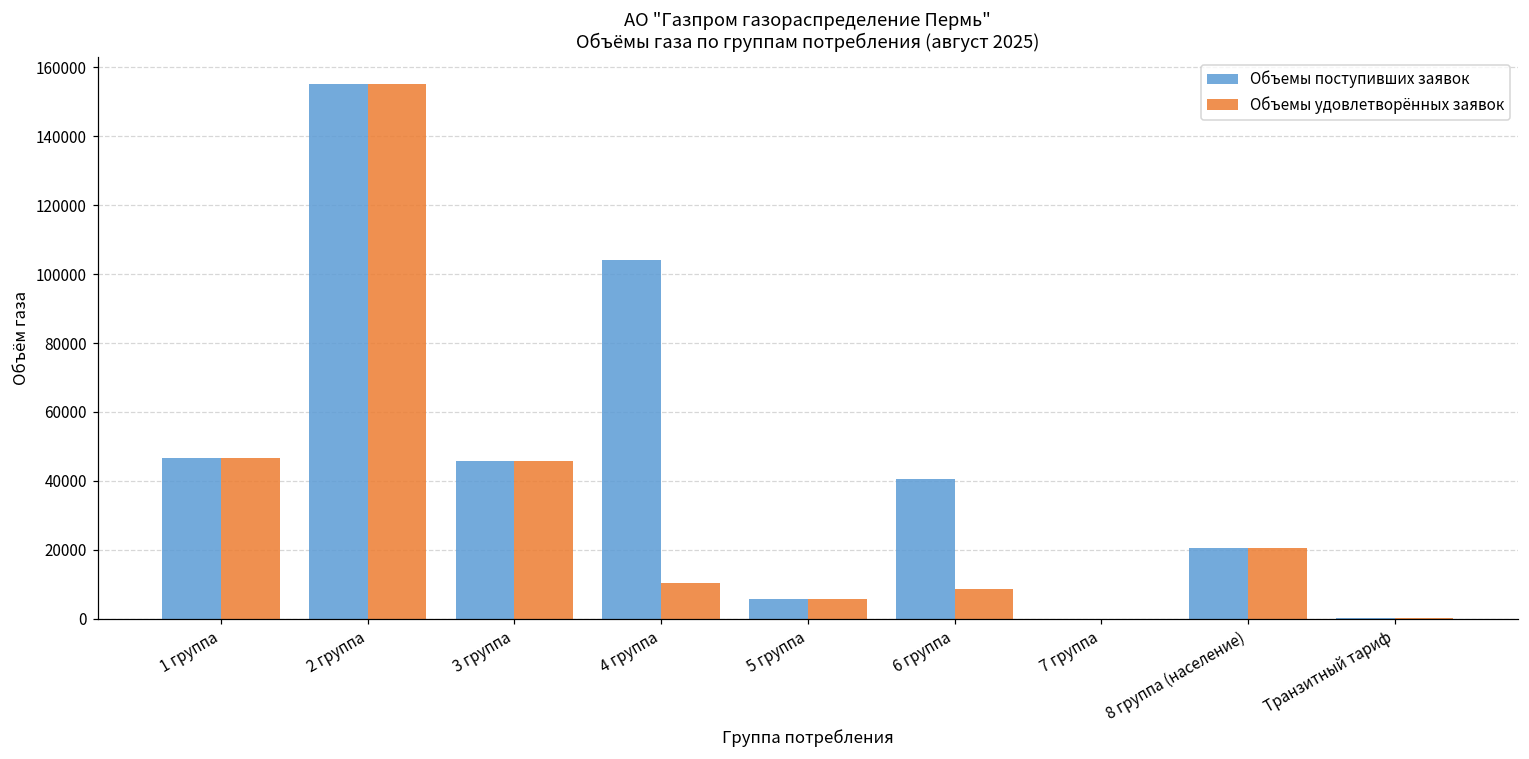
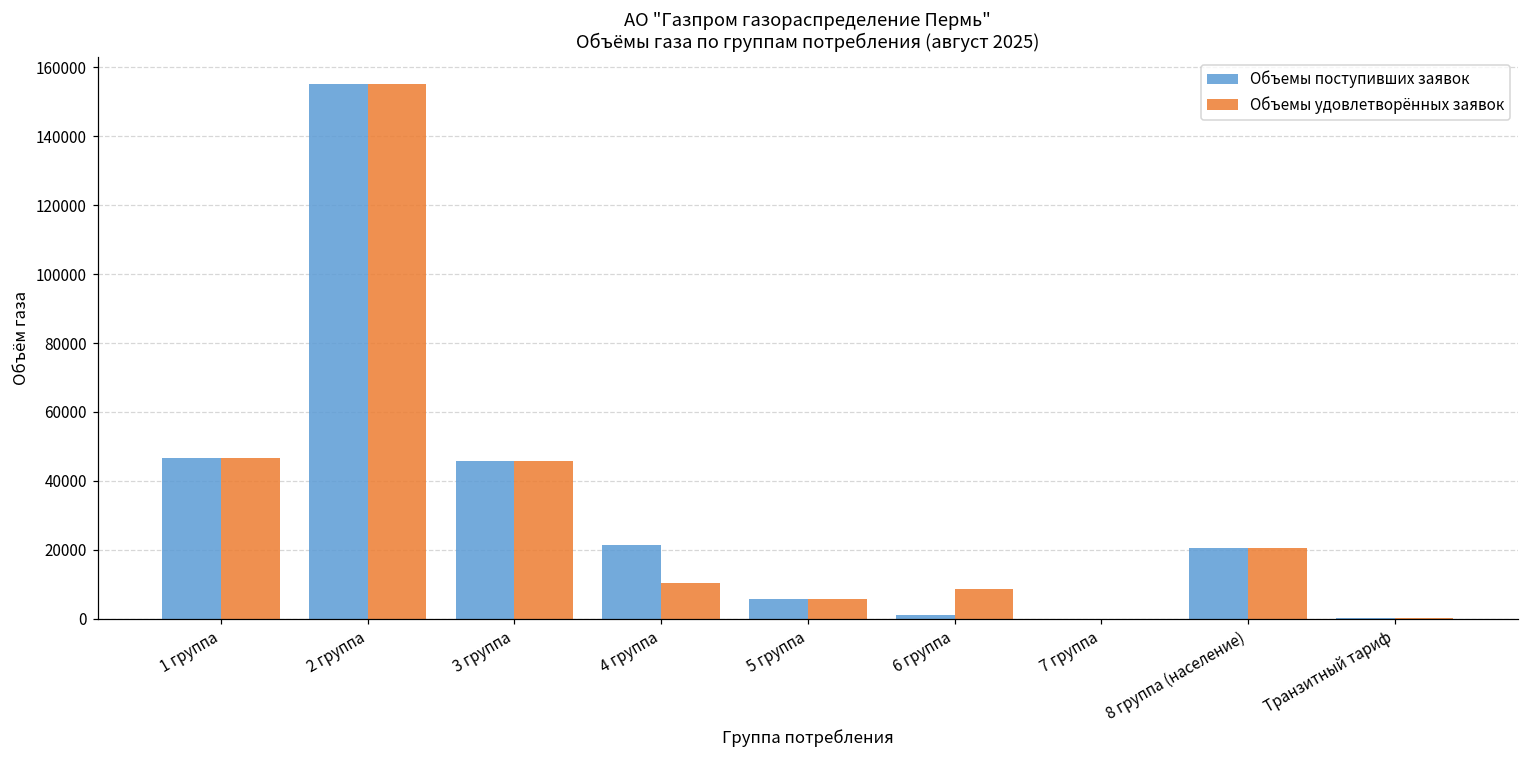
  {
    "Объемы поступивших заявок": {
      "1 группа": 47000,
      "2 группа": 155000,
      "3 группа": 46000,
-     "4 группа": 104000,
+     "4 группа": 21000,
      "5 группа": 6000,
-     "6 группа": 41000,
+     "6 группа": 1000,
      "8 группа (население)": 20000
    },
    "Объемы удовлетворённых заявок": {
      "1 группа": 47000,
      "2 группа": 155000,
      "3 группа": 46000,
      "4 группа": 10000,
      "5 группа": 6000,
      "6 группа": 9000,
      "8 группа (население)": 20000
    }
  }
